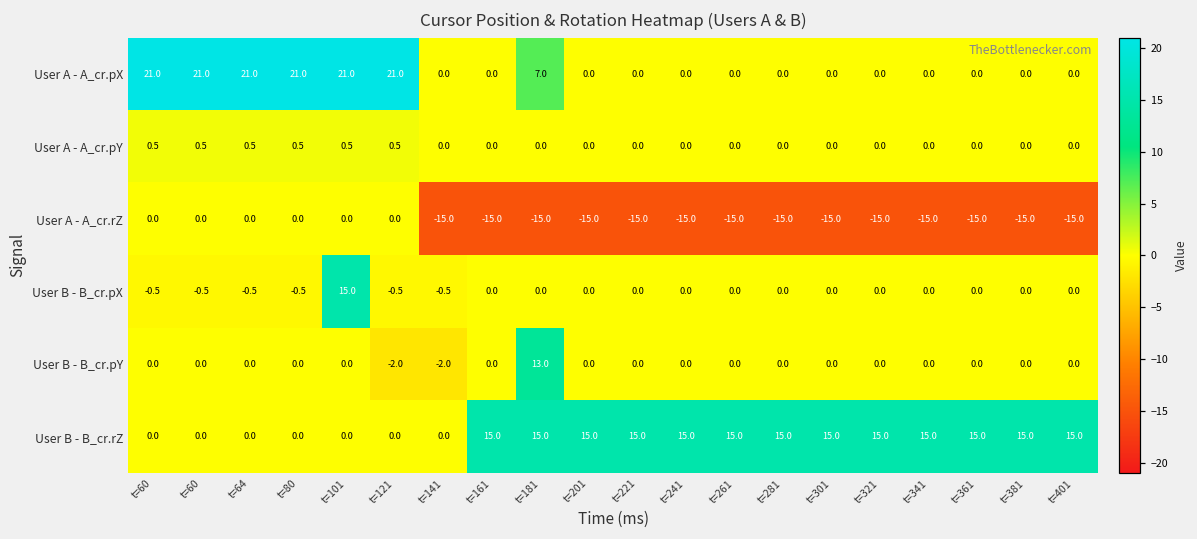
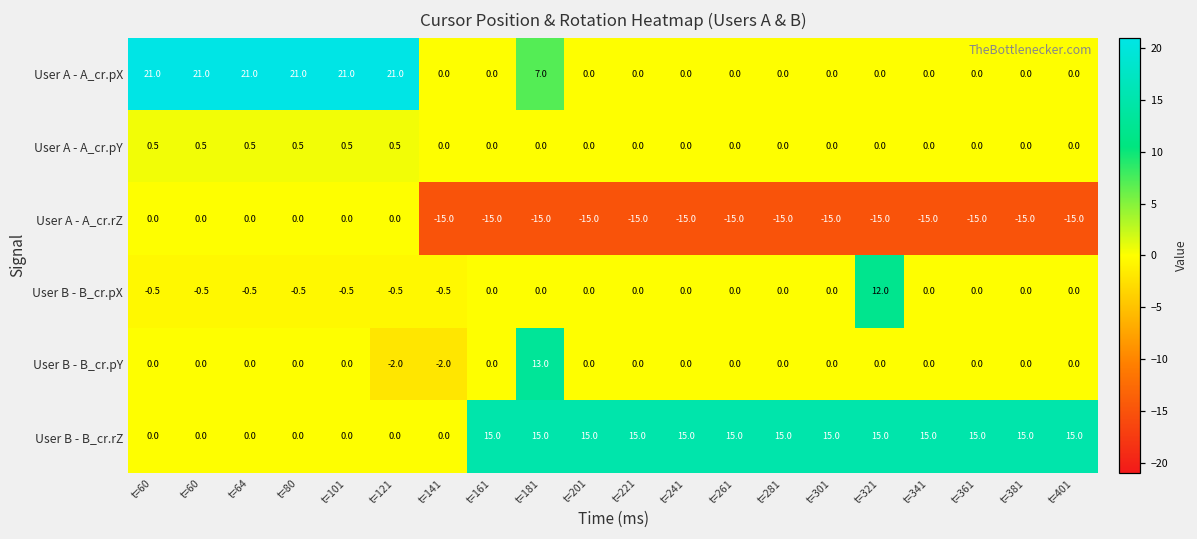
  {
    "User A - A_cr.pX": {
      "t=64": 21.0,
      "t=80": 21.0,
      "t=101": 21.0,
      "t=121": 21.0,
      "t=141": 0.0,
      "t=161": 0.0,
      "t=181": 7.0,
      "t=201": 0.0,
      "t=221": 0.0,
      "t=241": 0.0,
      "t=261": 0.0,
      "t=281": 0.0,
      "t=301": 0.0,
      "t=321": 0.0,
      "t=341": 0.0,
      "t=361": 0.0,
      "t=401": 0.0
    },
    "User A - A_cr.pY": {
      "t=64": 0.5,
      "t=80": 0.5,
      "t=101": 0.5,
      "t=121": 0.5,
      "t=141": 0.0,
      "t=161": 0.0,
      "t=181": 0.0,
      "t=201": 0.0,
      "t=221": 0.0,
      "t=241": 0.0,
      "t=261": 0.0,
      "t=281": 0.0,
      "t=301": 0.0,
      "t=321": 0.0,
      "t=341": 0.0,
      "t=361": 0.0,
      "t=381": 0.0,
      "t=401": 0.0
    },
    "User A - A_cr.rZ": {
      "t=64": 0.0,
      "t=80": 0.0,
      "t=101": 0.0,
      "t=121": 0.0,
      "t=141": -15.0,
      "t=161": -15.0,
      "t=181": -15.0,
      "t=201": -15.0,
      "t=221": -15.0,
      "t=241": -15.0,
      "t=261": -15.0,
      "t=281": -15.0,
      "t=301": -15.0,
      "t=321": -15.0,
      "t=341": -15.0,
      "t=361": -15.0,
      "t=381": -15.0,
      "t=401": -15.0
    },
    "User B - B_cr.pX": {
      "t=64": -0.5,
      "t=80": -0.5,
-     "t=101": 15.0,
+     "t=101": -0.5,
      "t=121": -0.5,
      "t=141": -0.5,
      "t=161": 0.0,
      "t=181": 0.0,
      "t=201": 0.0,
      "t=221": 0.0,
      "t=241": 0.0,
      "t=261": 0.0,
      "t=281": 0.0,
      "t=301": 0.0,
-     "t=321": 0.0,
+     "t=321": 12.0,
      "t=341": 0.0,
      "t=361": 0.0,
      "t=381": 0.0,
      "t=401": 0.0
    },
    "User B - B_cr.pY": {
      "t=64": 0.0,
      "t=80": 0.0,
      "t=101": 0.0,
      "t=121": -2.0,
      "t=141": -2.0,
      "t=161": 0.0,
      "t=181": 13.0,
      "t=201": 0.0,
      "t=221": 0.0,
      "t=241": 0.0,
      "t=261": 0.0,
      "t=281": 0.0,
      "t=301": 0.0,
      "t=321": 0.0,
      "t=341": 0.0,
      "t=361": 0.0,
      "t=381": 0.0,
      "t=401": 0.0
    },
    "User B - B_cr.rZ": {
      "t=64": 0.0,
      "t=80": 0.0,
      "t=101": 0.0,
      "t=121": 0.0,
      "t=141": 0.0,
      "t=161": 15.0,
      "t=181": 15.0,
      "t=201": 15.0,
      "t=221": 15.0,
      "t=241": 15.0,
      "t=261": 15.0,
      "t=281": 15.0,
      "t=301": 15.0,
      "t=321": 15.0,
      "t=341": 15.0,
      "t=361": 15.0,
      "t=381": 15.0,
      "t=401": 15.0
    }
  }
